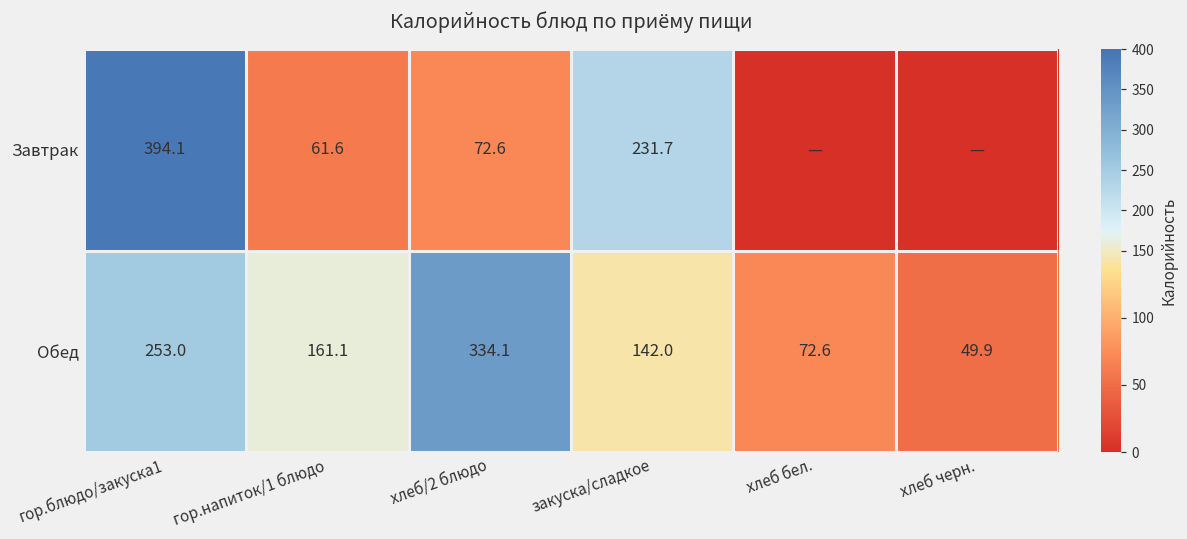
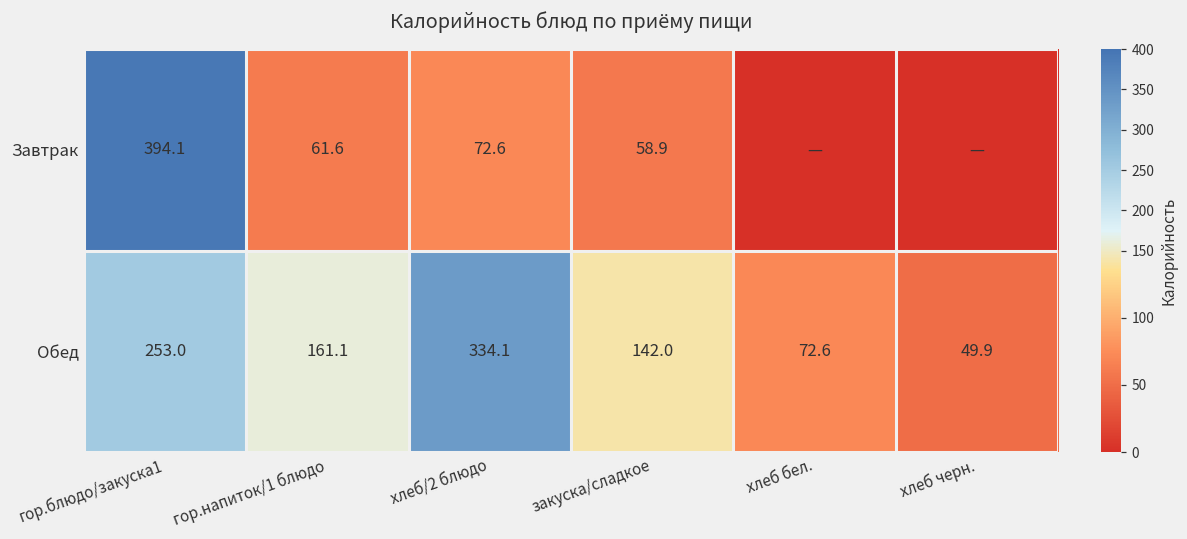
  {
    "Завтрак": {
      "гор.блюдо/закуска1": 394.1,
      "гор.напиток/1 блюдо": 61.6,
      "хлеб/2 блюдо": 72.6,
-     "закуска/сладкое": 231.7
+     "закуска/сладкое": 58.9
    },
    "Обед": {
      "гор.блюдо/закуска1": 253.0,
      "гор.напиток/1 блюдо": 161.1,
      "хлеб/2 блюдо": 334.1,
      "закуска/сладкое": 142.0,
      "хлеб бел.": 72.6,
      "хлеб черн.": 49.9
    }
  }
